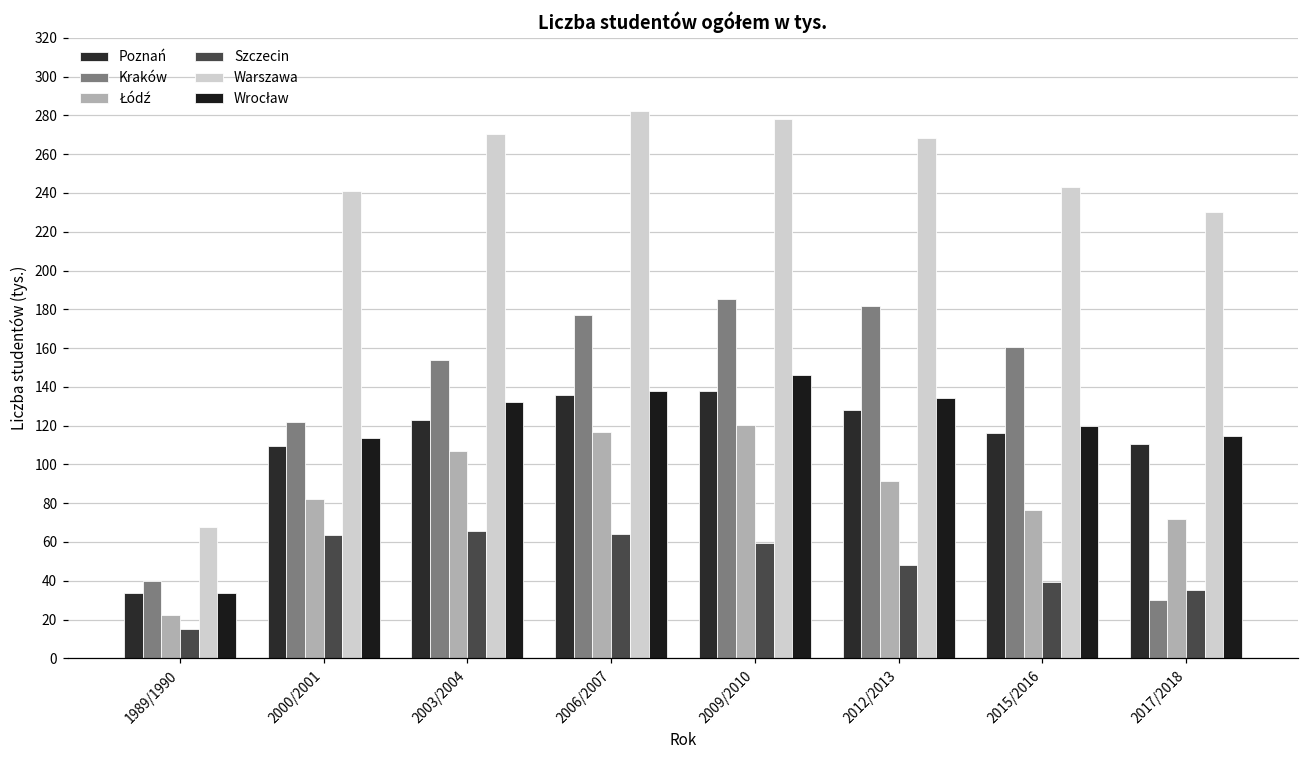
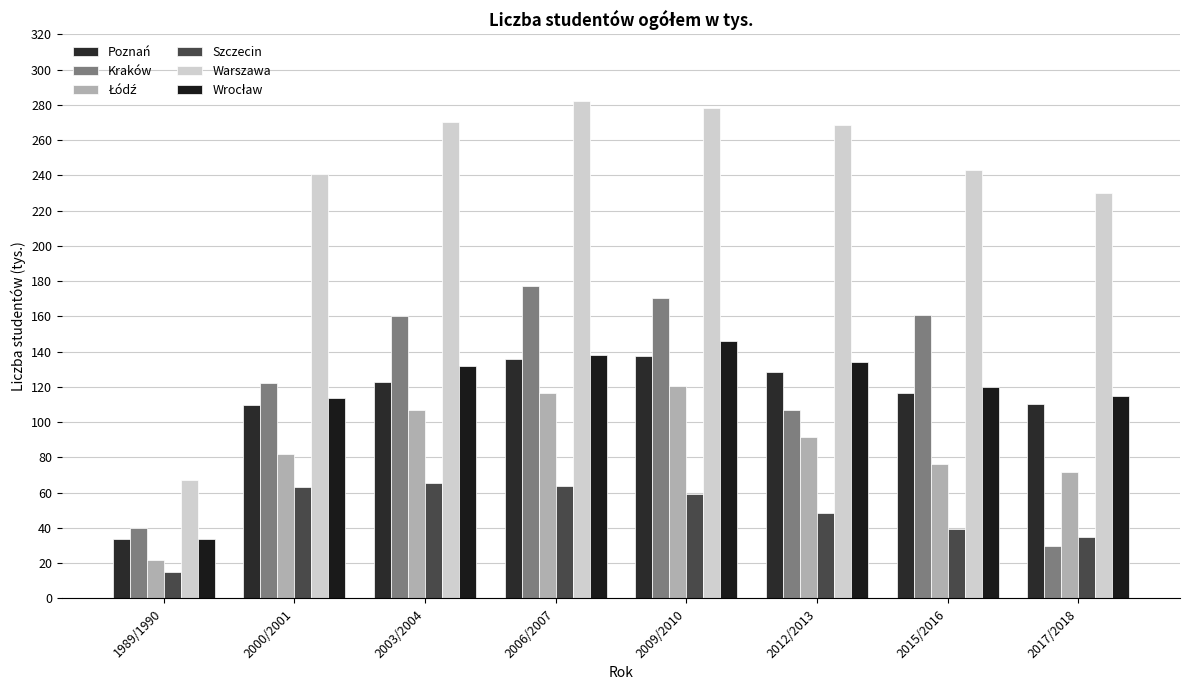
  {
    "Kraków": {
      "1989/1990": 40,
      "2000/2001": 122,
-     "2003/2004": 154,
+     "2003/2004": 160,
      "2006/2007": 177,
-     "2009/2010": 185,
-     "2012/2013": 182,
+     "2009/2010": 171,
+     "2012/2013": 107,
      "2015/2016": 161,
      "2017/2018": 30
    }
  }
